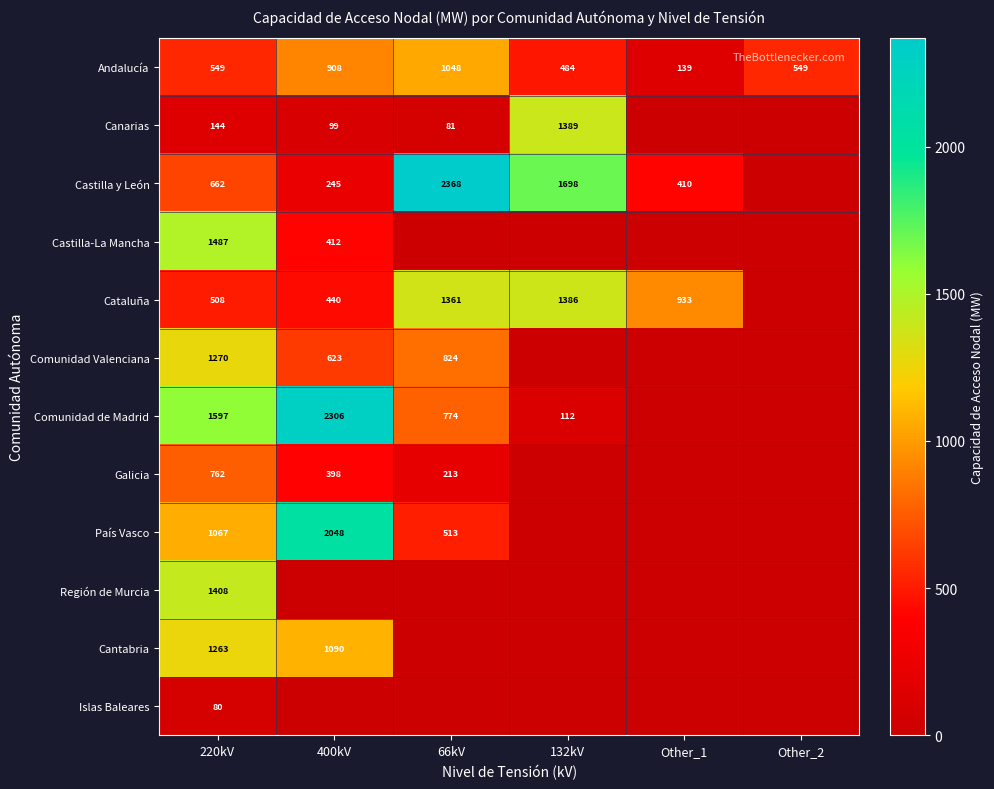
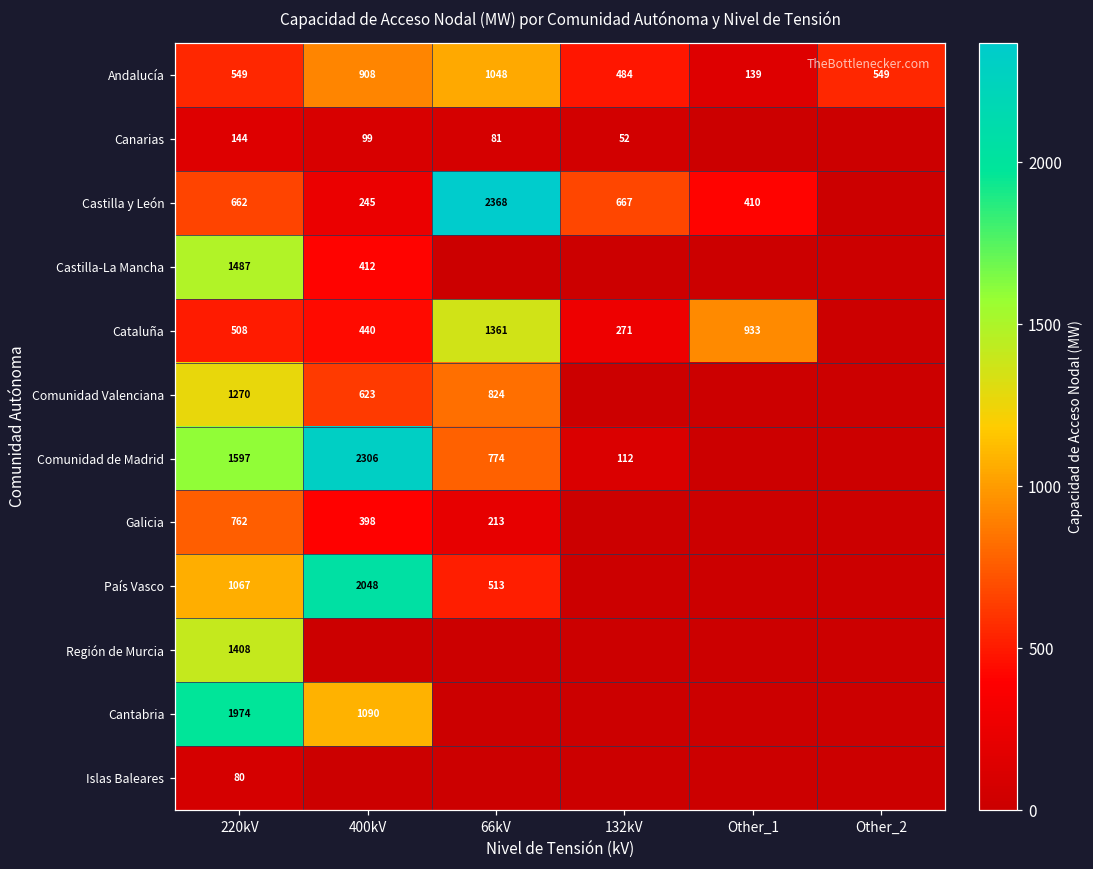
  {
    "Andalucía": {
      "220kV": 549,
      "400kV": 908,
      "66kV": 1048,
      "132kV": 484,
      "Other_1": 139
    },
    "Canarias": {
      "220kV": 144,
      "400kV": 99,
      "66kV": 81,
-     "132kV": 1389
+     "132kV": 52
    },
    "Castilla y León": {
      "220kV": 662,
      "400kV": 245,
      "66kV": 2368,
-     "132kV": 1698,
+     "132kV": 667,
      "Other_1": 410
    },
    "Castilla-La Mancha": {
      "220kV": 1487,
      "400kV": 412
    },
    "Cataluña": {
      "220kV": 508,
      "400kV": 440,
      "66kV": 1361,
-     "132kV": 1386,
+     "132kV": 271,
      "Other_1": 933
    },
    "Comunidad Valenciana": {
      "220kV": 1270,
      "400kV": 623,
      "66kV": 824
    },
    "Comunidad de Madrid": {
      "220kV": 1597,
      "400kV": 2306,
      "66kV": 774,
      "132kV": 112
    },
    "Galicia": {
      "220kV": 762,
      "400kV": 398,
      "66kV": 213
    },
    "País Vasco": {
      "220kV": 1067,
      "400kV": 2048,
      "66kV": 513
    },
    "Región de Murcia": {
      "220kV": 1408
    },
    "Cantabria": {
-     "220kV": 1263,
+     "220kV": 1974,
      "400kV": 1090
    },
    "Islas Baleares": {
      "220kV": 80
    }
  }
